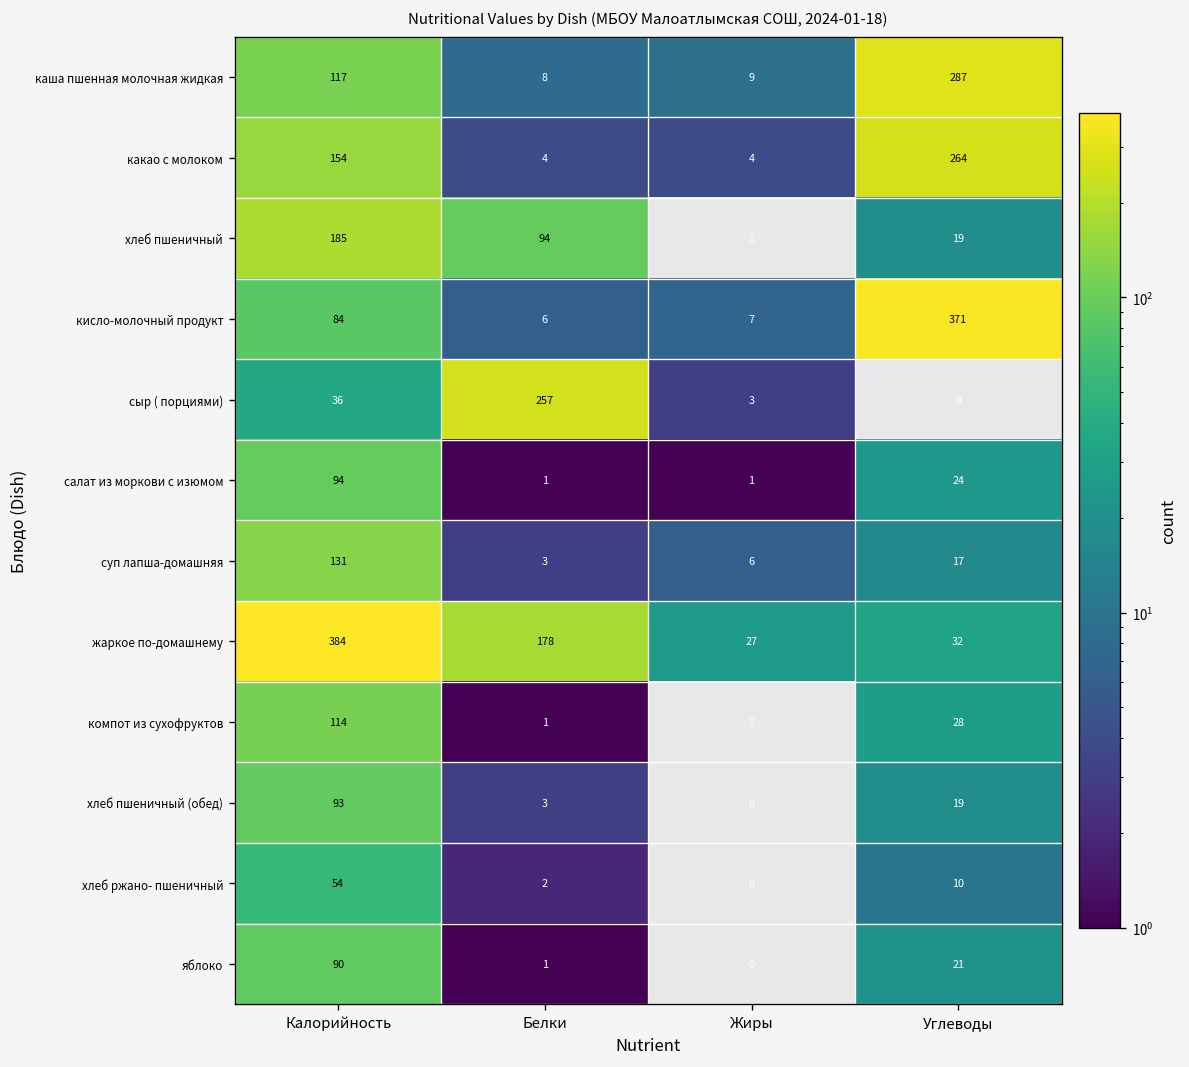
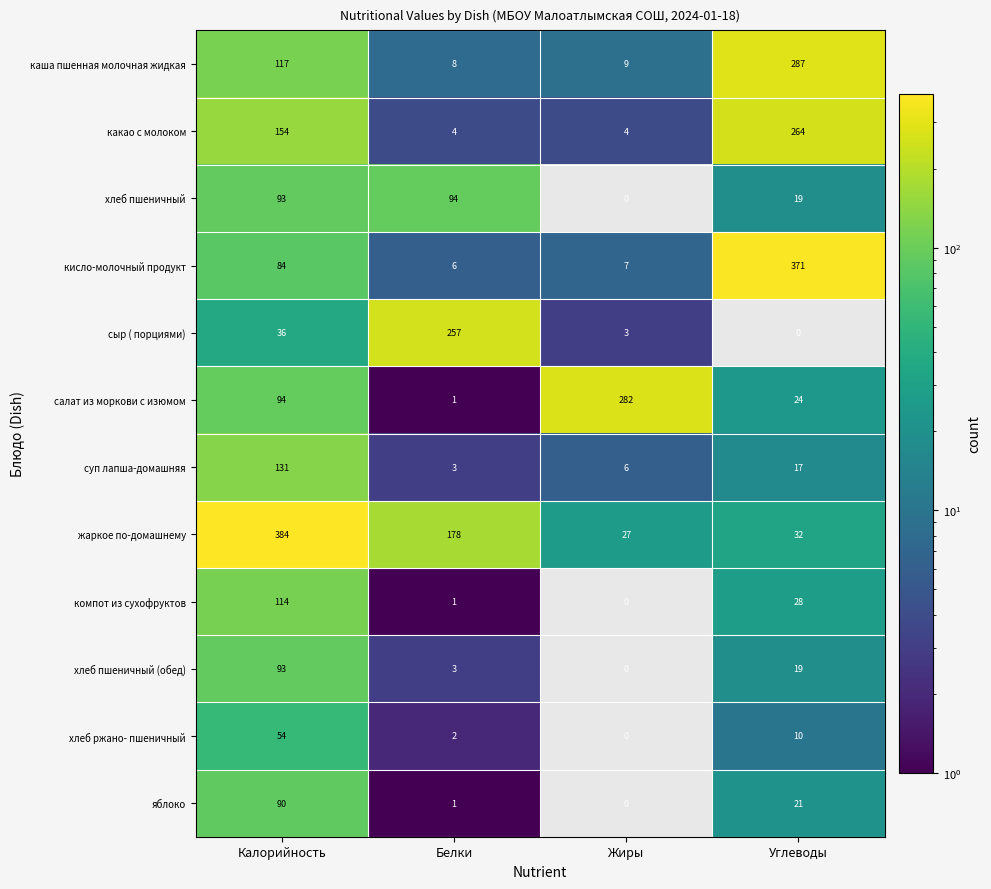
  {
    "каша пшенная молочная жидкая": {
      "Калорийность": 117,
      "Белки": 8,
      "Жиры": 9,
      "Углеводы": 287
    },
    "какао с молоком": {
      "Калорийность": 154,
      "Белки": 4,
      "Жиры": 4,
      "Углеводы": 264
    },
    "хлеб пшеничный": {
-     "Калорийность": 185,
+     "Калорийность": 93,
      "Белки": 94,
      "Углеводы": 19
    },
    "кисло-молочный продукт": {
      "Калорийность": 84,
      "Белки": 6,
      "Жиры": 7,
      "Углеводы": 371
    },
    "сыр ( порциями)": {
      "Калорийность": 36,
      "Белки": 257,
      "Жиры": 3
    },
    "салат из моркови с изюмом": {
      "Калорийность": 94,
      "Белки": 1,
-     "Жиры": 1,
+     "Жиры": 282,
      "Углеводы": 24
    },
    "суп лапша-домашняя": {
      "Калорийность": 131,
      "Белки": 3,
      "Жиры": 6,
      "Углеводы": 17
    },
    "жаркое по-домашнему": {
      "Калорийность": 384,
      "Белки": 178,
      "Жиры": 27,
      "Углеводы": 32
    },
    "компот из сухофруктов": {
      "Калорийность": 114,
      "Белки": 1,
      "Углеводы": 28
    },
    "хлеб пшеничный (обед)": {
      "Калорийность": 93,
      "Белки": 3,
      "Углеводы": 19
    },
    "хлеб ржано- пшеничный": {
      "Калорийность": 54,
      "Белки": 2,
      "Углеводы": 10
    },
    "яблоко": {
      "Калорийность": 90,
      "Белки": 1,
      "Углеводы": 21
    }
  }
